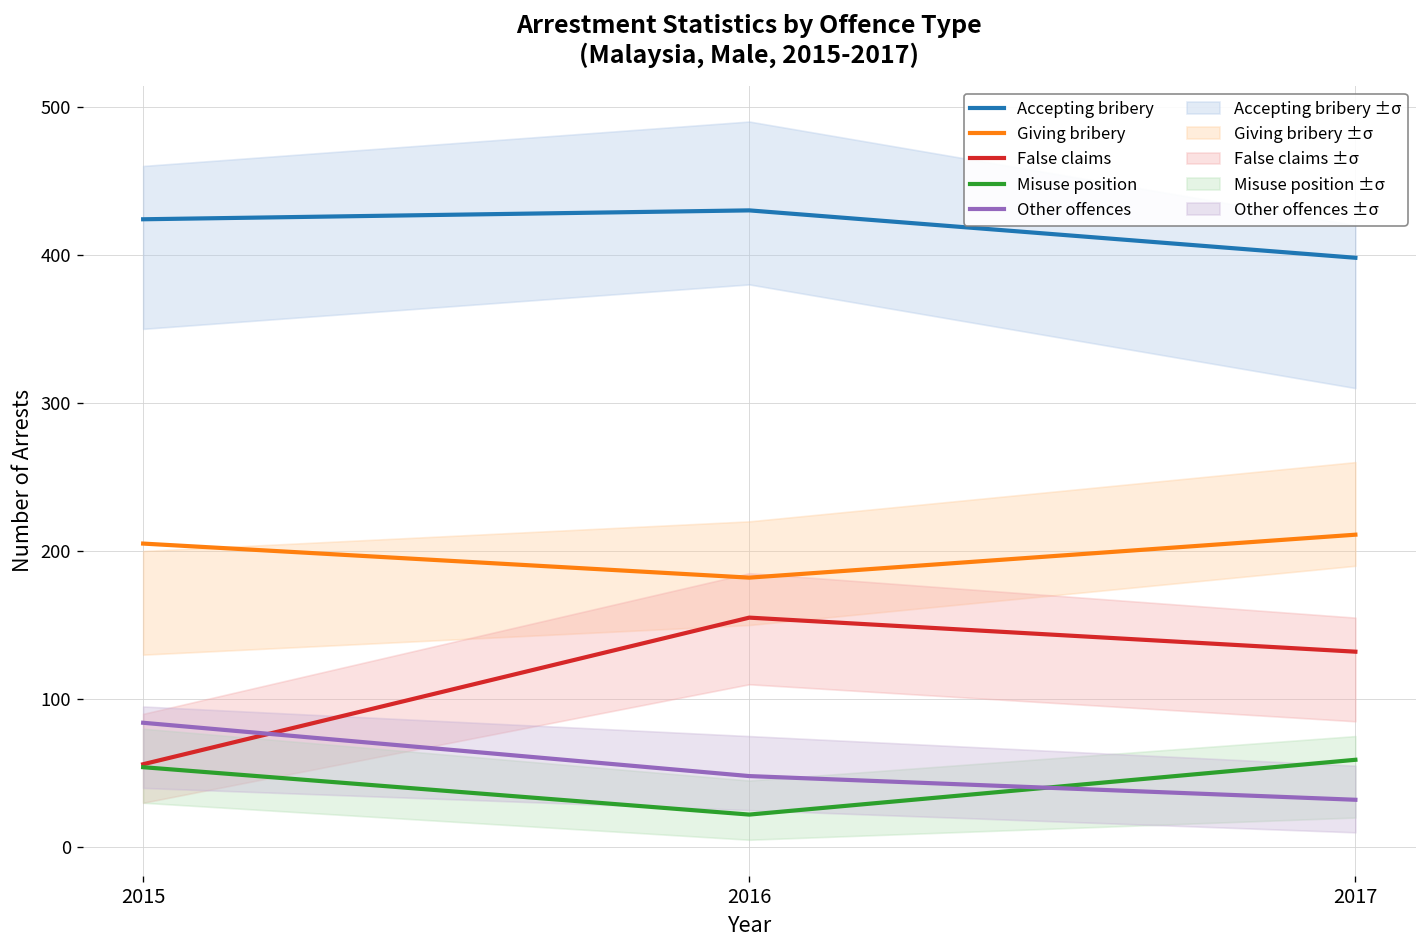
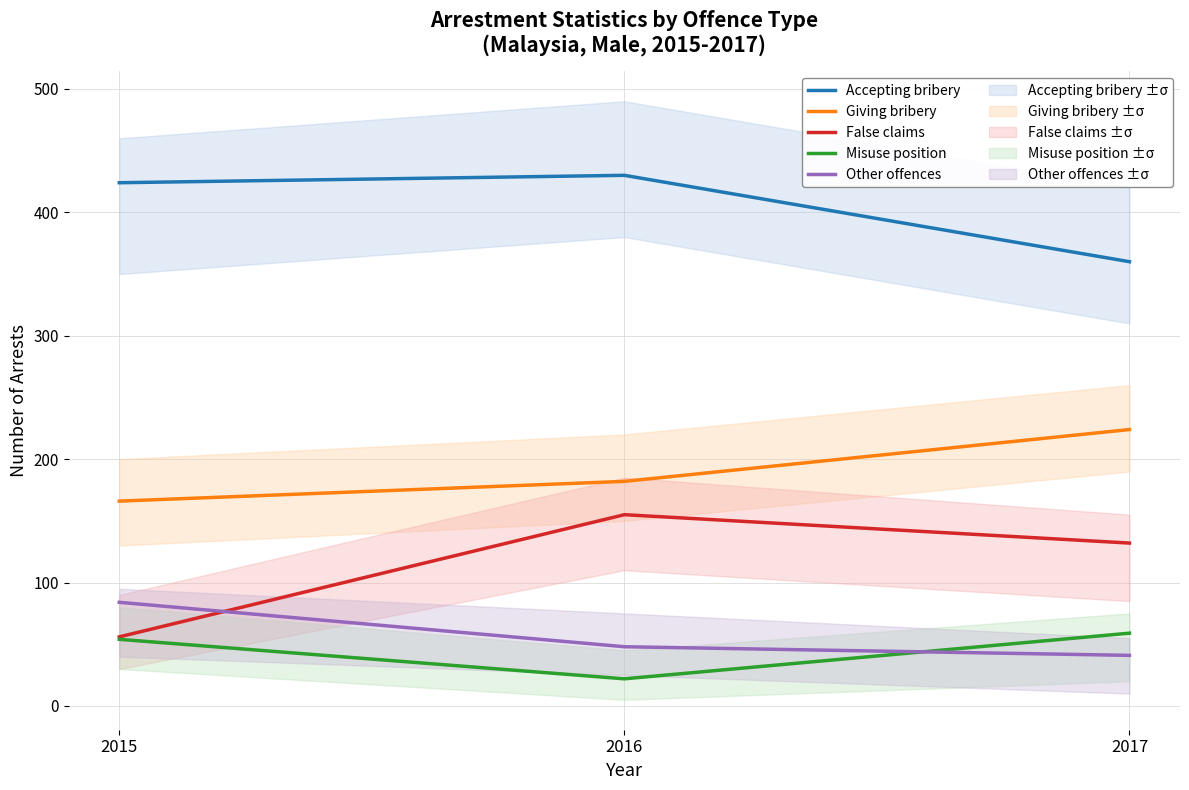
  {
    "Accepting bribery": {
      "2015": 424,
      "2016": 430,
-     "2017": 398
+     "2017": 360
    },
    "Giving bribery": {
-     "2015": 205,
+     "2015": 166,
      "2016": 182,
-     "2017": 211
+     "2017": 224
    },
    "False claims": {
      "2016": 155,
      "2017": 132
    },
    "Misuse position": {
      "2016": 22,
      "2017": 59
    },
    "Other offences": {
      "2015": 84,
      "2016": 48,
-     "2017": 32
+     "2017": 41
    }
  }
